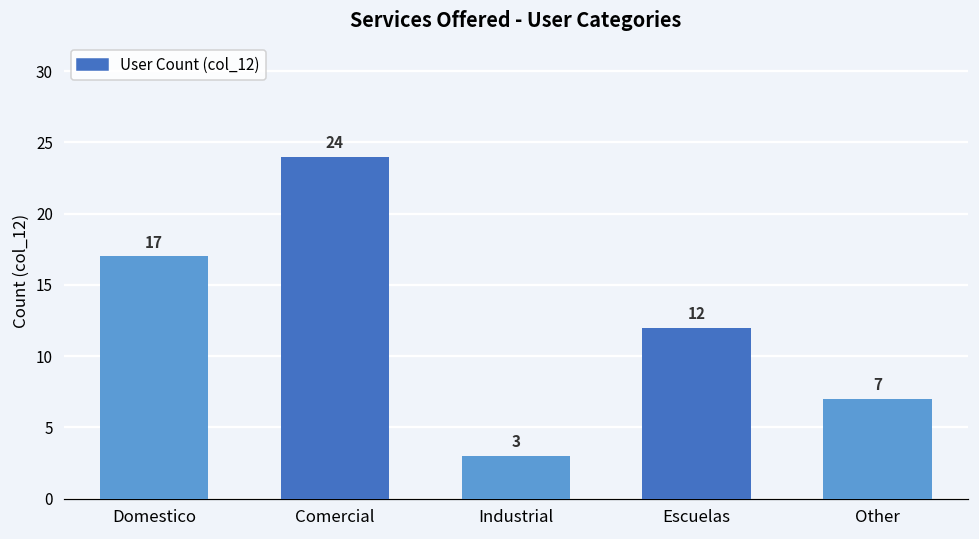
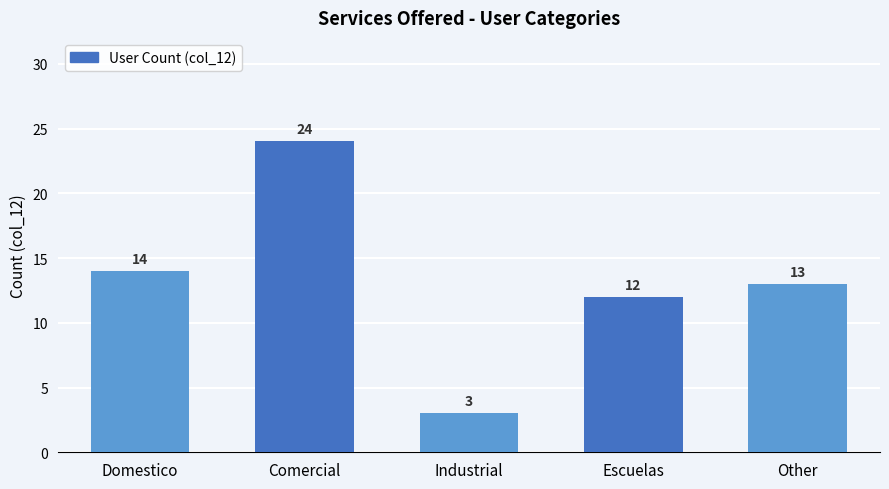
  {
-   "Domestico": 17,
+   "Domestico": 14,
    "Comercial": 24,
    "Industrial": 3,
    "Escuelas": 12,
-   "Other": 7
+   "Other": 13
  }
